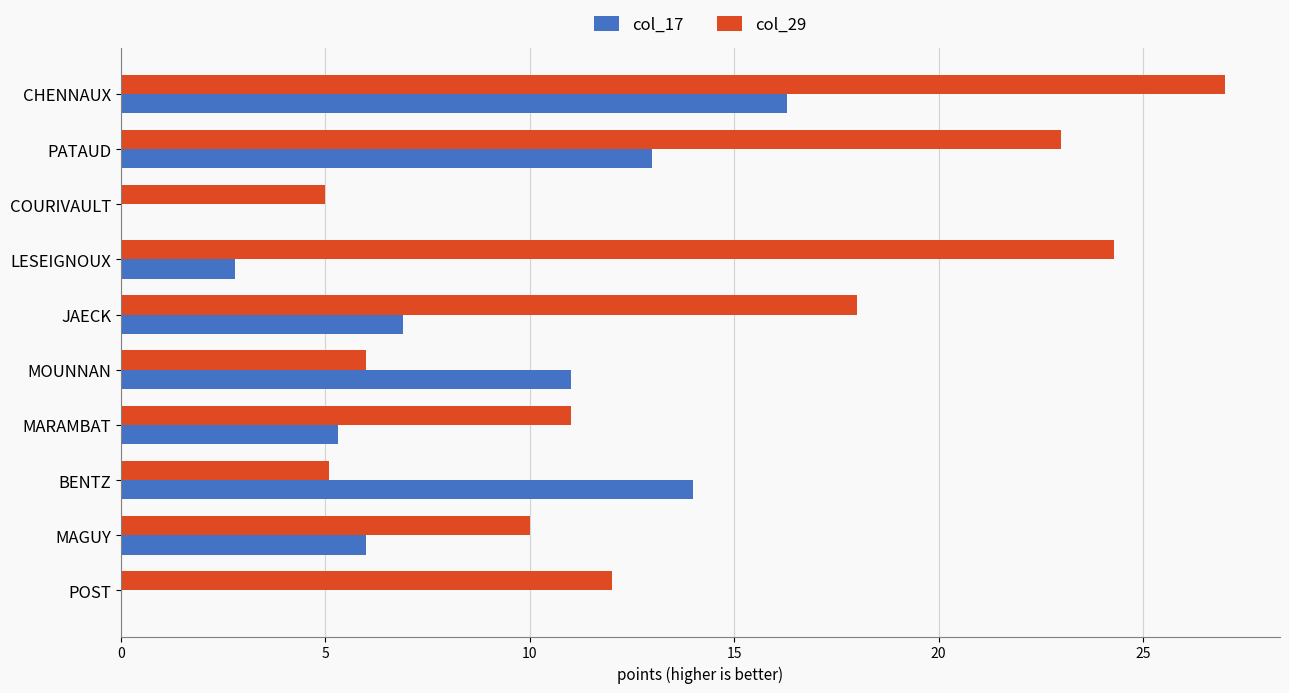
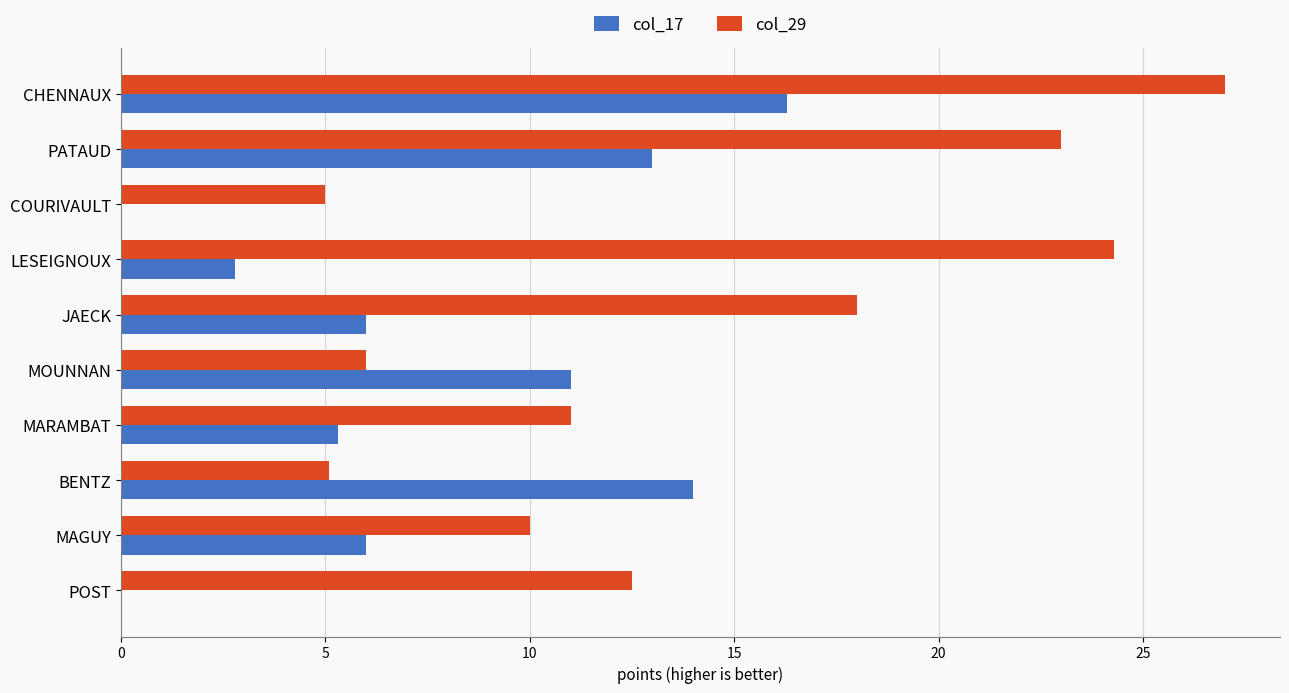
  {
    "col_17": {
      "CHENNAUX": 16.3,
      "PATAUD": 13.0,
      "COURIVAULT": 0.0,
      "LESEIGNOUX": 2.8,
-     "JAECK": 6.9,
+     "JAECK": 6.0,
      "MOUNNAN": 11.0,
      "MARAMBAT": 5.3,
      "BENTZ": 14.0,
      "MAGUY": 6.0,
      "POST": 0.0
    },
    "col_29": {
      "CHENNAUX": 27.0,
      "PATAUD": 23.0,
      "COURIVAULT": 5.0,
      "LESEIGNOUX": 24.3,
      "JAECK": 18.0,
      "MOUNNAN": 6.0,
      "MARAMBAT": 11.0,
      "BENTZ": 5.1,
      "MAGUY": 10.0,
-     "POST": 12.0
+     "POST": 12.5
    }
  }
